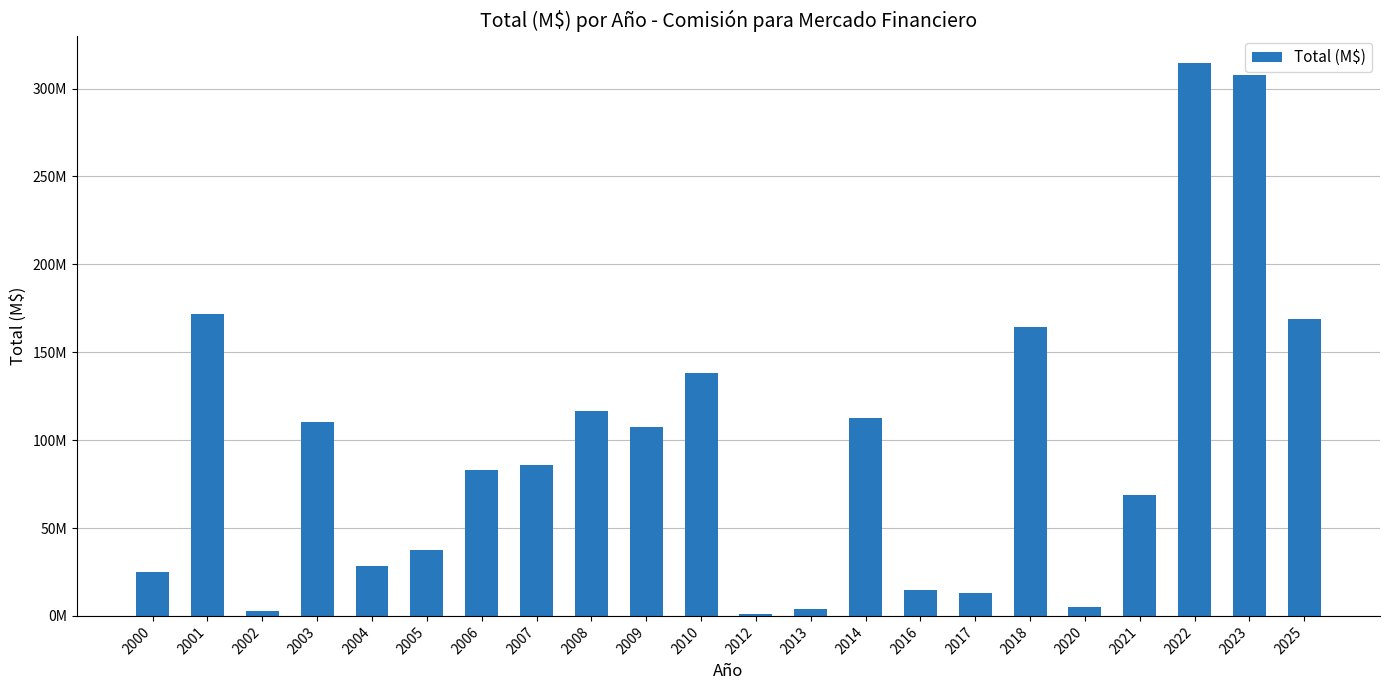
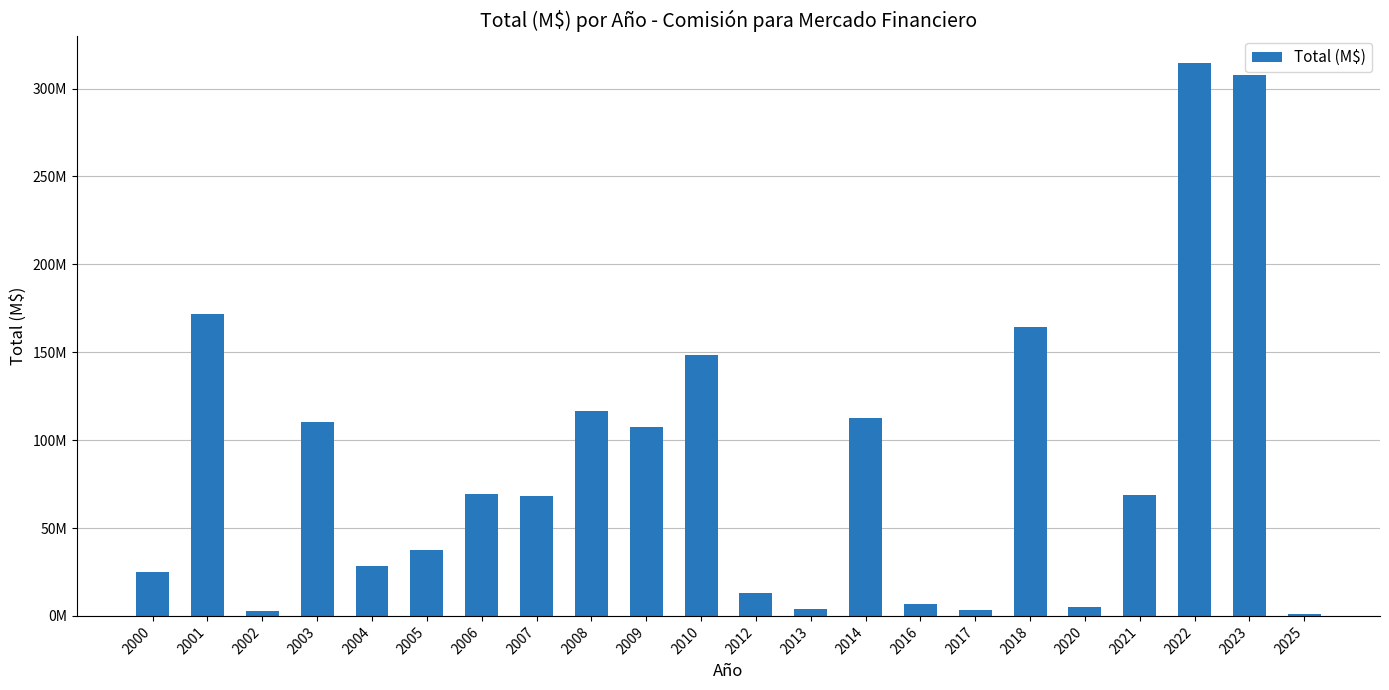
  {
    "2000": 25000000,
    "2001": 172000000,
    "2002": 3000000,
    "2003": 110000000,
    "2004": 28000000,
    "2005": 37000000,
-   "2006": 83000000,
-   "2007": 86000000,
+   "2006": 69000000,
+   "2007": 68000000,
    "2008": 117000000,
    "2009": 107000000,
-   "2010": 138000000,
-   "2012": 1000000,
+   "2010": 148000000,
+   "2012": 13000000,
    "2013": 4000000,
    "2014": 113000000,
-   "2016": 15000000,
-   "2017": 13000000,
+   "2016": 7000000,
+   "2017": 3000000,
    "2018": 164000000,
    "2020": 5000000,
    "2021": 69000000,
    "2022": 314000000,
    "2023": 308000000,
-   "2025": 169000000
+   "2025": 1000000
  }
